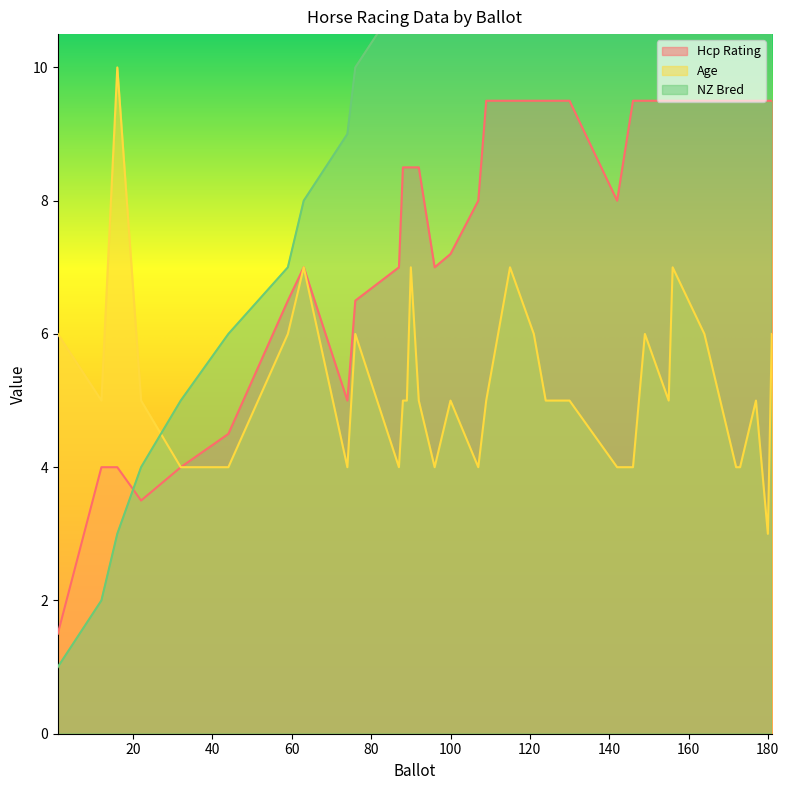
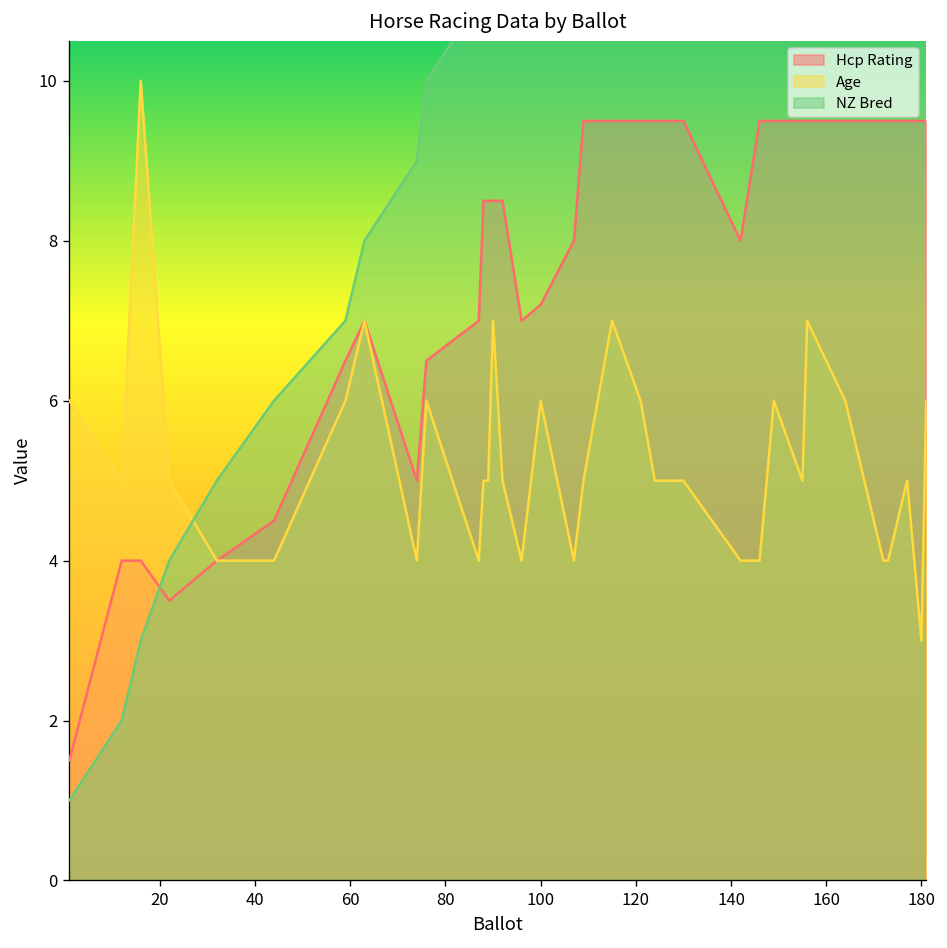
  {
    "Hcp Rating": {
      "100": 7.2,
      "180": 9.5
    },
    "Age": {
-     "100": 5,
+     "100": 6,
      "180": 3
    }
  }
